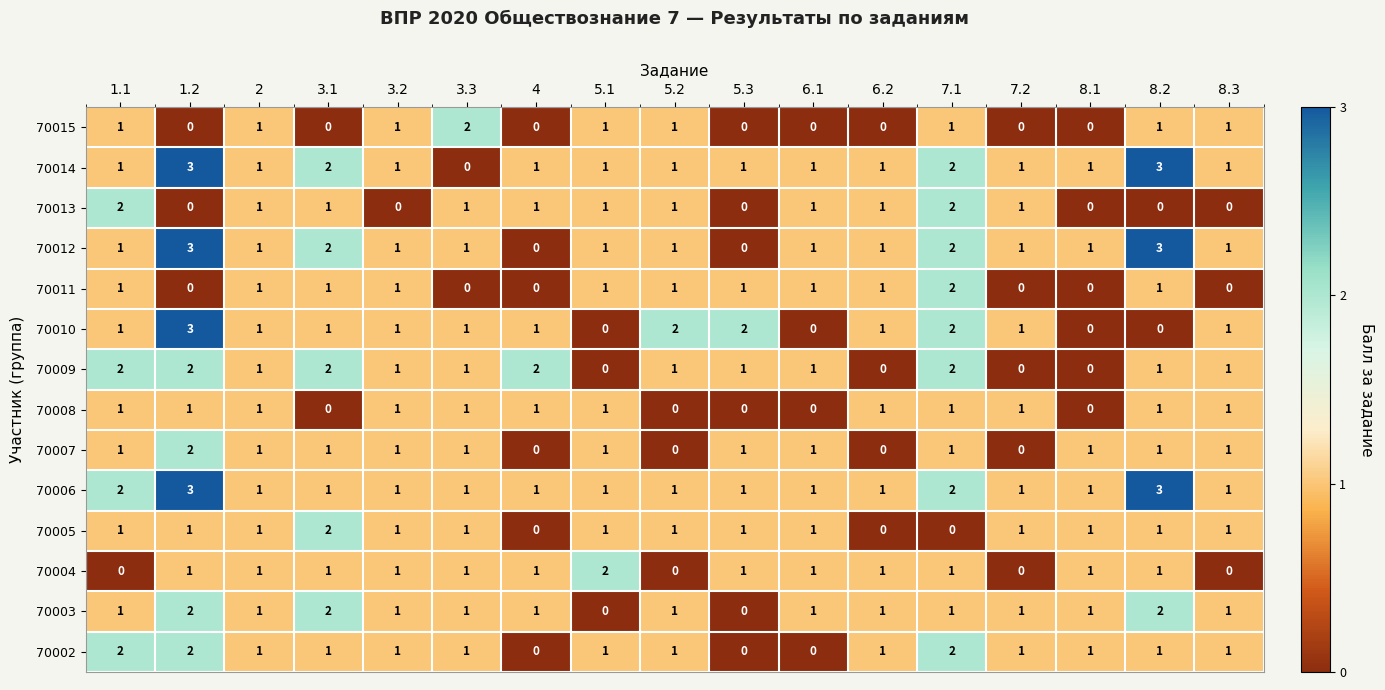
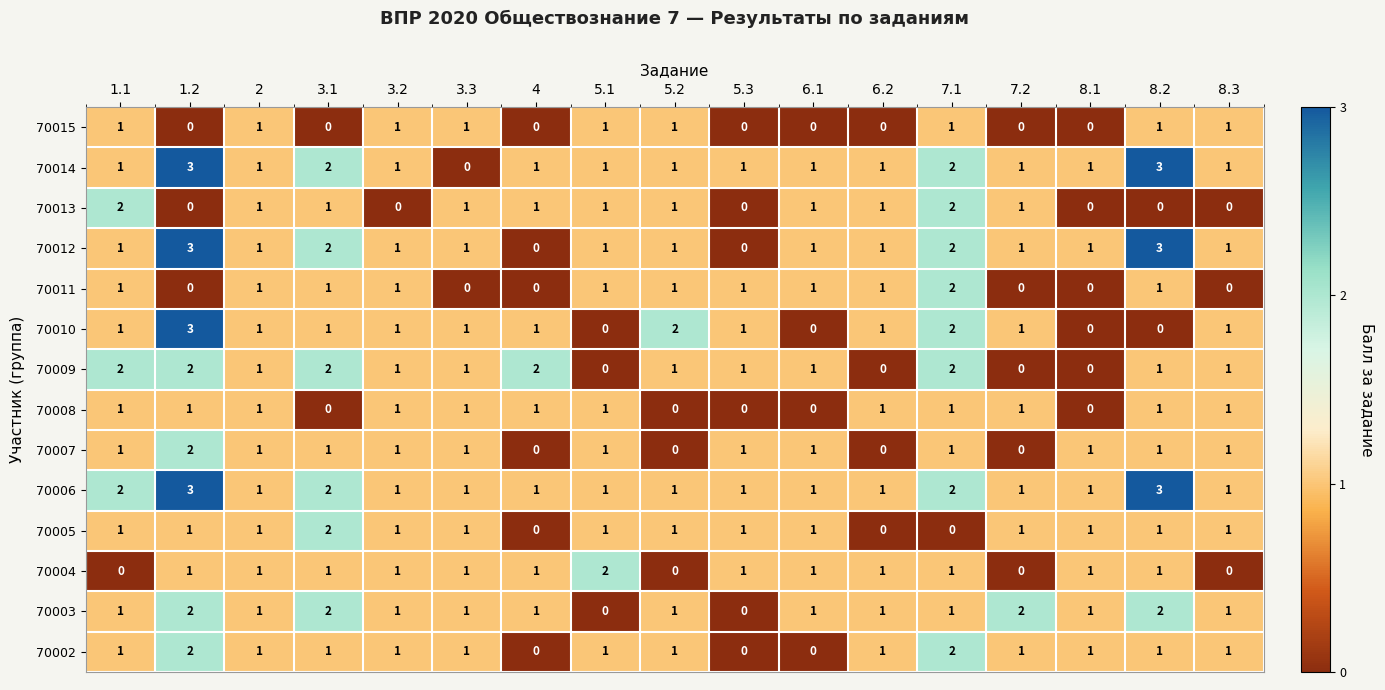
  {
    "70015": {
      "1.1": 1,
      "1.2": 0,
      "2": 1,
      "3.1": 0,
      "3.2": 1,
-     "3.3": 2,
+     "3.3": 1,
      "4": 0,
      "5.1": 1,
      "5.2": 1,
      "5.3": 0,
      "6.1": 0,
      "6.2": 0,
      "7.1": 1,
      "7.2": 0,
      "8.1": 0,
      "8.2": 1,
      "8.3": 1
    },
    "70010": {
      "1.1": 1,
      "1.2": 3,
      "2": 1,
      "3.1": 1,
      "3.2": 1,
      "3.3": 1,
      "4": 1,
      "5.1": 0,
      "5.2": 2,
-     "5.3": 2,
+     "5.3": 1,
      "6.1": 0,
      "6.2": 1,
      "7.1": 2,
      "7.2": 1,
      "8.1": 0,
      "8.2": 0,
      "8.3": 1
    },
    "70006": {
      "1.1": 2,
      "1.2": 3,
      "2": 1,
-     "3.1": 1,
+     "3.1": 2,
      "3.2": 1,
      "3.3": 1,
      "4": 1,
      "5.1": 1,
      "5.2": 1,
      "5.3": 1,
      "6.1": 1,
      "6.2": 1,
      "7.1": 2,
      "7.2": 1,
      "8.1": 1,
      "8.2": 3,
      "8.3": 1
    },
    "70003": {
      "1.1": 1,
      "1.2": 2,
      "2": 1,
      "3.1": 2,
      "3.2": 1,
      "3.3": 1,
      "4": 1,
      "5.1": 0,
      "5.2": 1,
      "5.3": 0,
      "6.1": 1,
      "6.2": 1,
      "7.1": 1,
-     "7.2": 1,
+     "7.2": 2,
      "8.1": 1,
      "8.2": 2,
      "8.3": 1
    },
    "70002": {
-     "1.1": 2,
+     "1.1": 1,
      "1.2": 2,
      "2": 1,
      "3.1": 1,
      "3.2": 1,
      "3.3": 1,
      "4": 0,
      "5.1": 1,
      "5.2": 1,
      "5.3": 0,
      "6.1": 0,
      "6.2": 1,
      "7.1": 2,
      "7.2": 1,
      "8.1": 1,
      "8.2": 1,
      "8.3": 1
    }
  }
